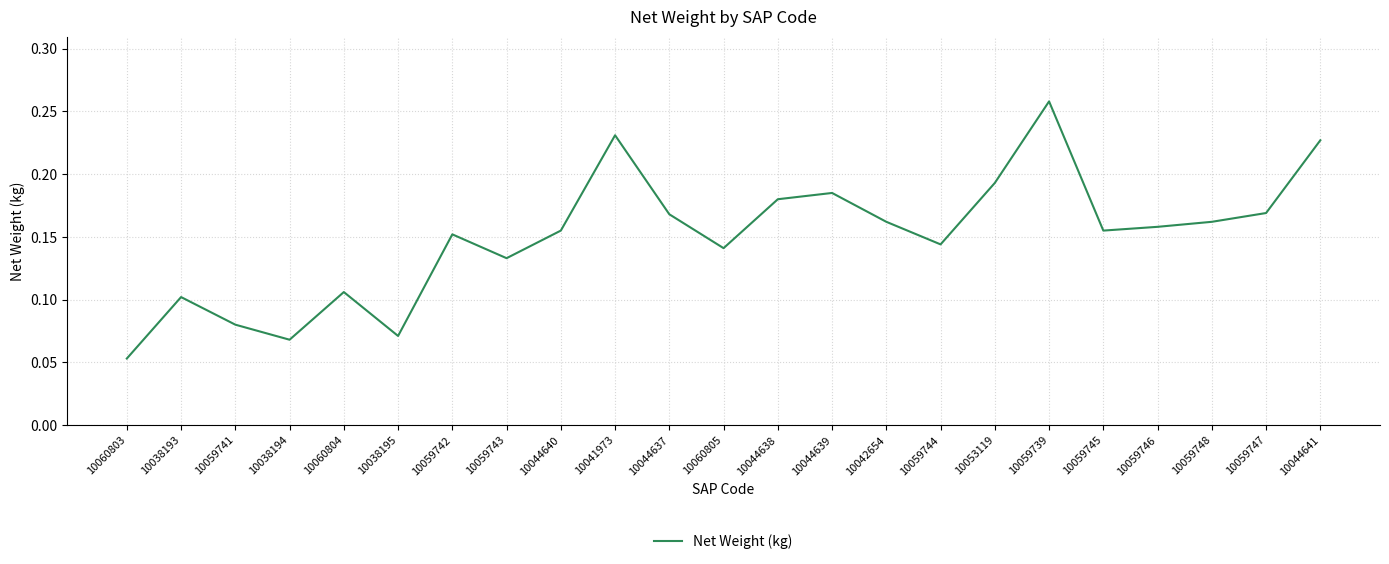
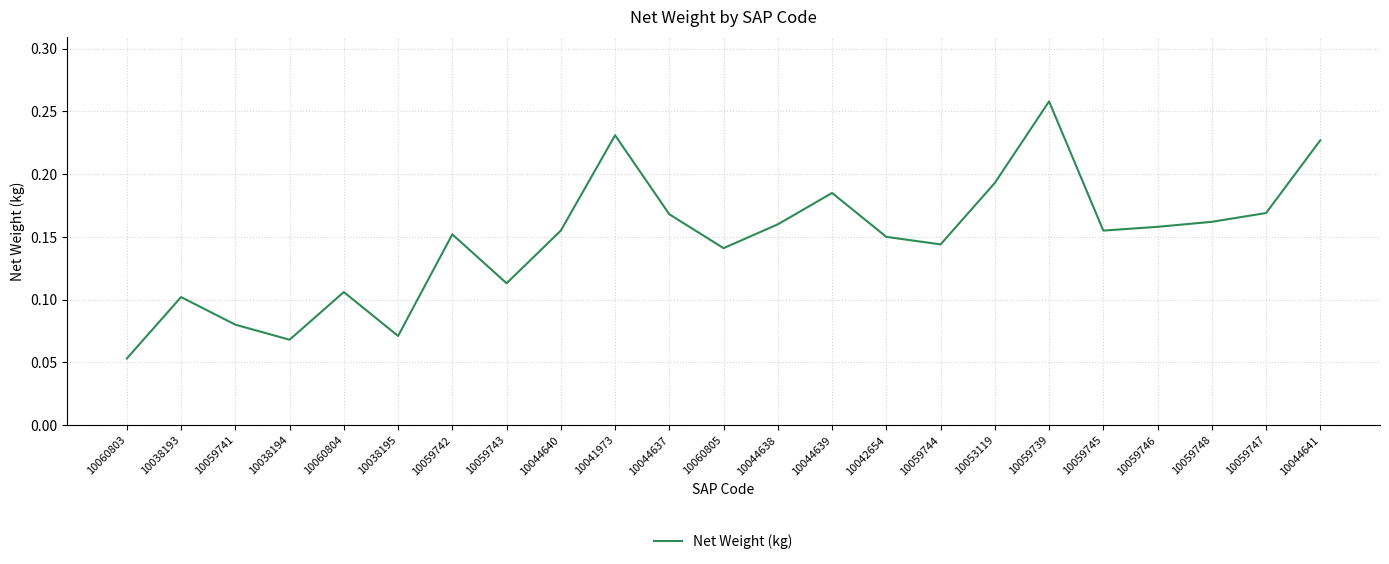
  {
    "10060803": 0.053,
    "10038193": 0.102,
    "10059741": 0.080,
    "10038194": 0.068,
    "10060804": 0.106,
    "10038195": 0.071,
    "10059742": 0.152,
-   "10059743": 0.133,
+   "10059743": 0.113,
    "10044640": 0.155,
    "10041973": 0.231,
    "10044637": 0.168,
    "10060805": 0.141,
-   "10044638": 0.18,
+   "10044638": 0.16,
    "10044639": 0.185,
-   "10042654": 0.162,
+   "10042654": 0.150,
    "10059744": 0.144,
    "10053119": 0.193,
    "10059739": 0.258,
    "10059745": 0.155,
    "10059746": 0.158,
    "10059748": 0.162,
    "10059747": 0.169,
    "10044641": 0.227
  }
